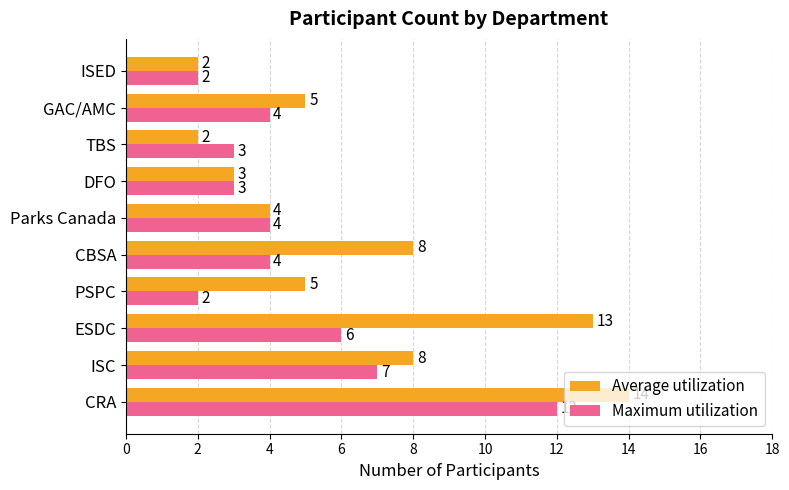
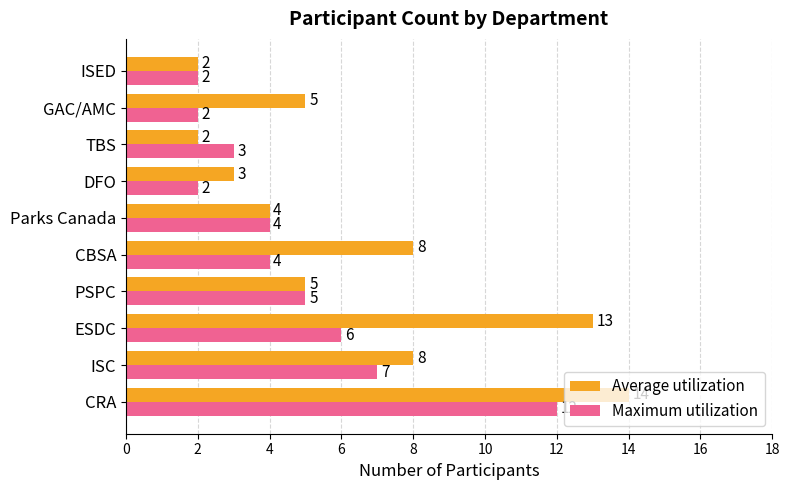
  {
    "Average utilization": {
      "GAC/AMC": 5,
      "TBS": 2,
      "DFO": 3,
      "CBSA": 8,
      "ESDC": 13,
      "ISC": 8
    },
    "Maximum utilization": {
-     "GAC/AMC": 4,
+     "GAC/AMC": 2,
      "TBS": 3,
-     "DFO": 3,
+     "DFO": 2,
      "CBSA": 4,
-     "PSPC": 2,
+     "PSPC": 5,
      "ESDC": 6,
      "ISC": 7
    }
  }
